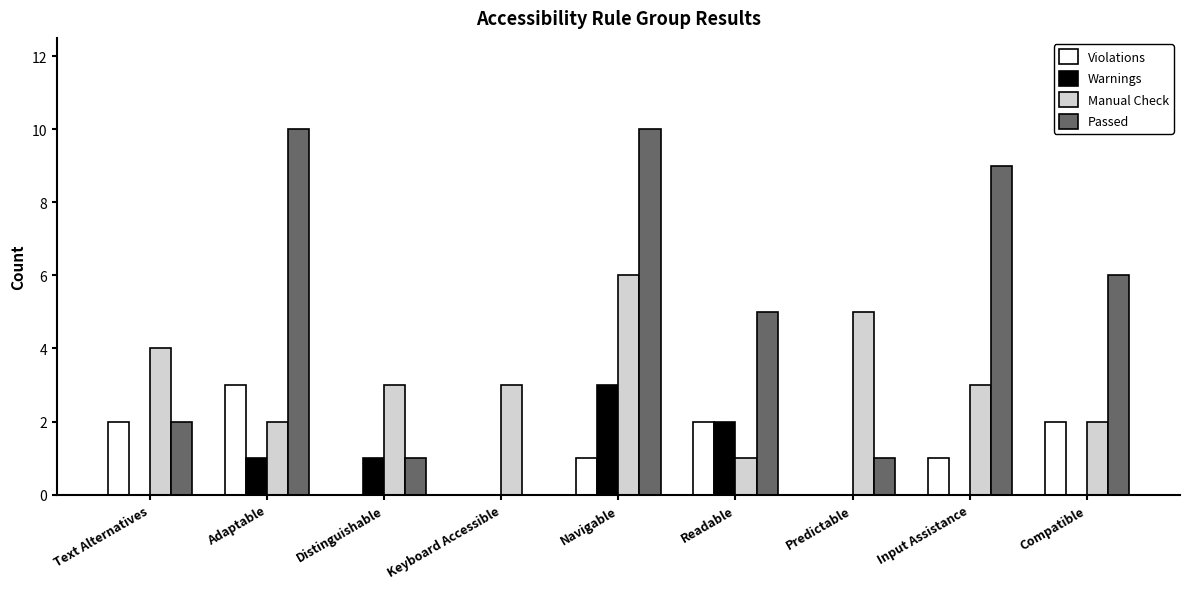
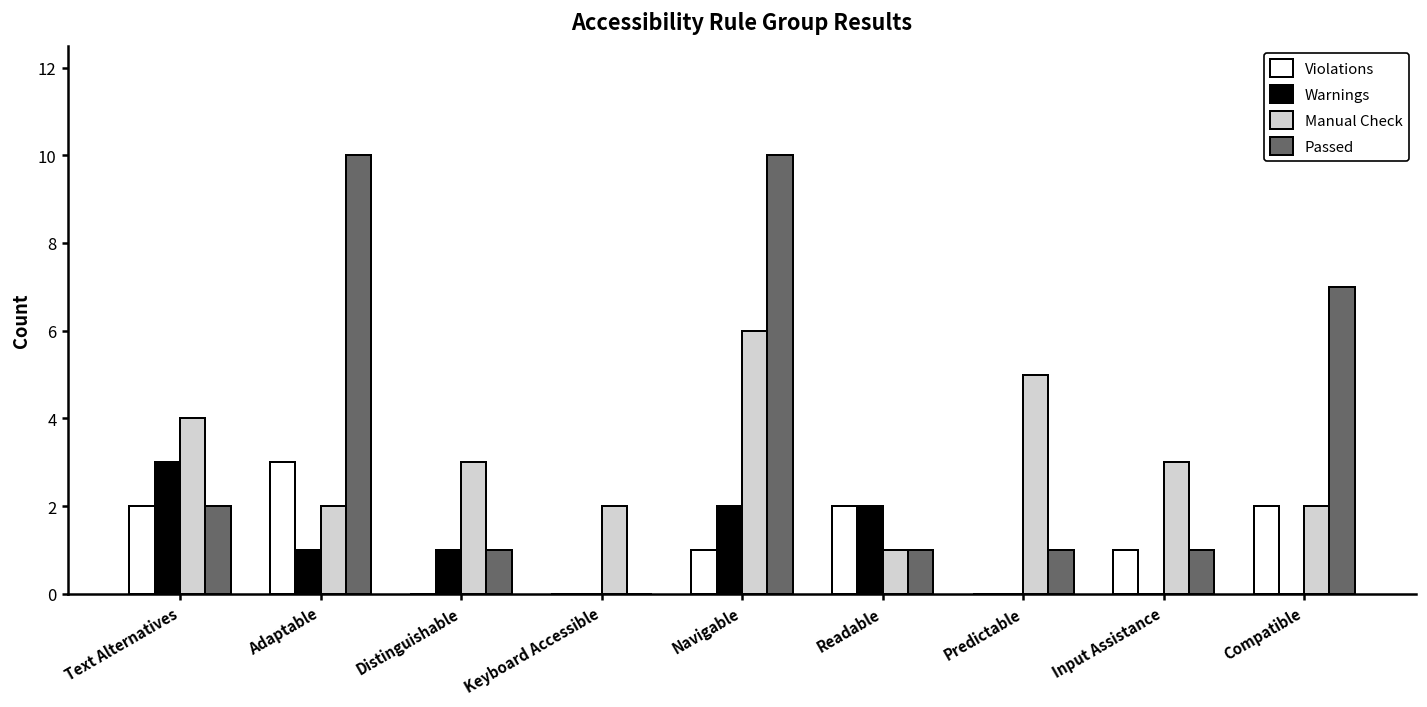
  {
    "Violations": {
      "Text Alternatives": 2,
      "Adaptable": 3,
      "Distinguishable": 0,
      "Keyboard Accessible": 0,
      "Navigable": 1,
      "Readable": 2,
      "Predictable": 0,
      "Input Assistance": 1,
      "Compatible": 2
    },
    "Warnings": {
-     "Text Alternatives": 0,
+     "Text Alternatives": 3,
      "Adaptable": 1,
      "Distinguishable": 1,
      "Keyboard Accessible": 0,
-     "Navigable": 3,
+     "Navigable": 2,
      "Readable": 2,
      "Predictable": 0,
      "Input Assistance": 0,
      "Compatible": 0
    },
    "Manual Check": {
      "Text Alternatives": 4,
      "Adaptable": 2,
      "Distinguishable": 3,
-     "Keyboard Accessible": 3,
+     "Keyboard Accessible": 2,
      "Navigable": 6,
      "Readable": 1,
      "Predictable": 5,
      "Input Assistance": 3,
      "Compatible": 2
    },
    "Passed": {
      "Text Alternatives": 2,
      "Adaptable": 10,
      "Distinguishable": 1,
      "Keyboard Accessible": 0,
      "Navigable": 10,
-     "Readable": 5,
+     "Readable": 1,
      "Predictable": 1,
-     "Input Assistance": 9,
-     "Compatible": 6
+     "Input Assistance": 1,
+     "Compatible": 7
    }
  }
